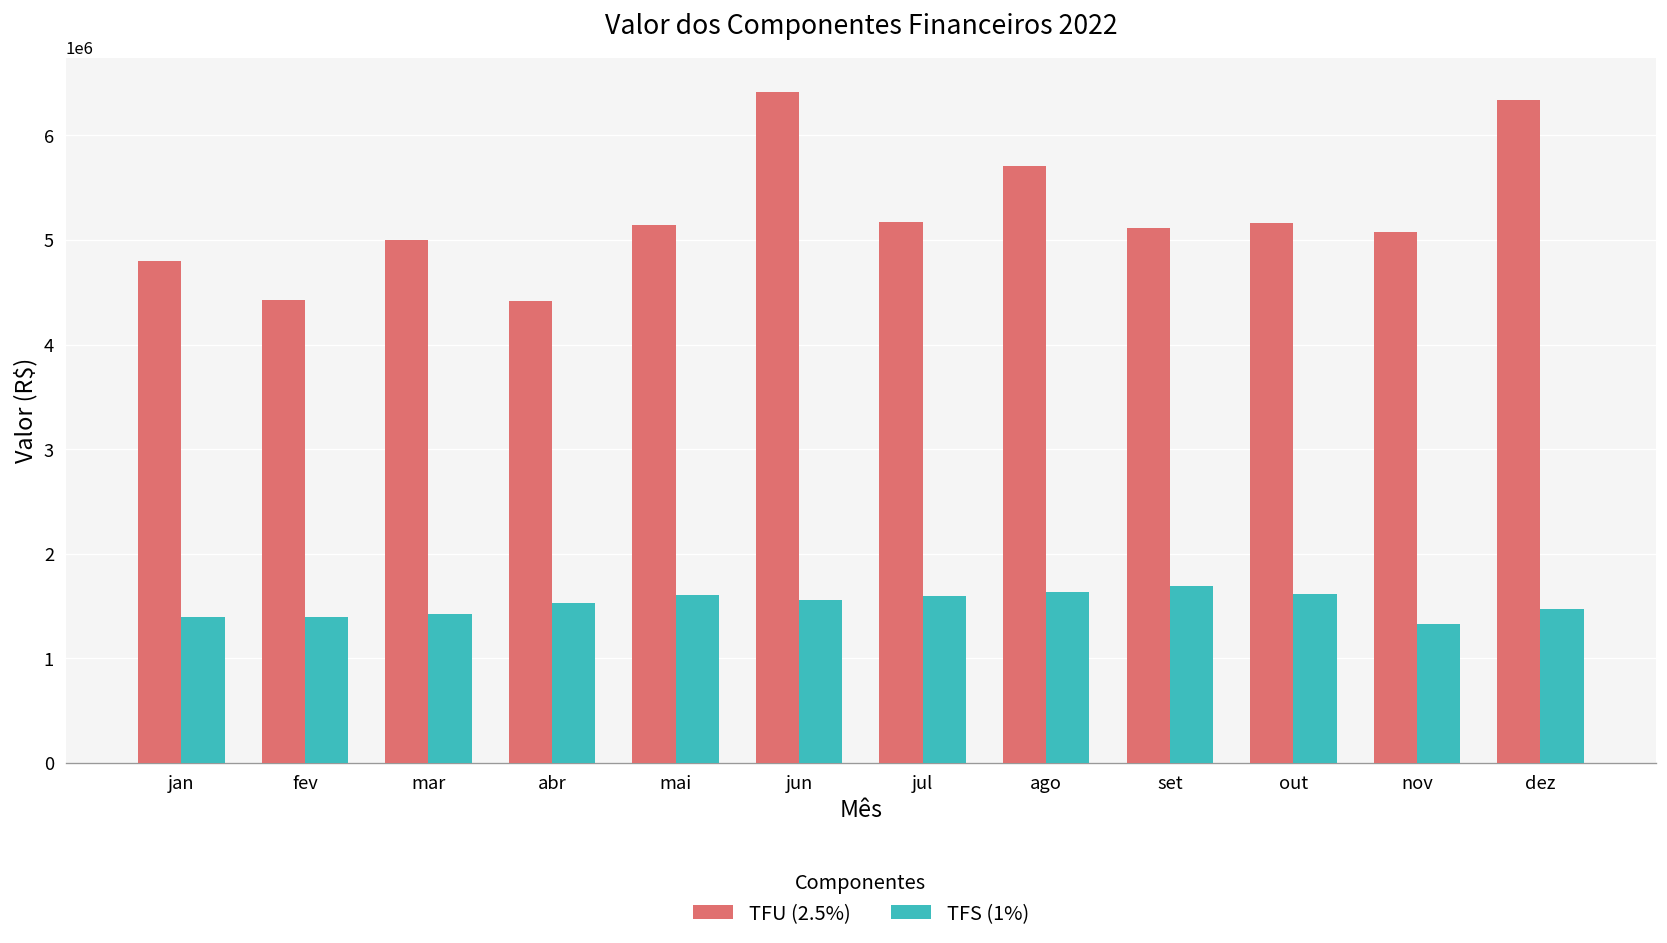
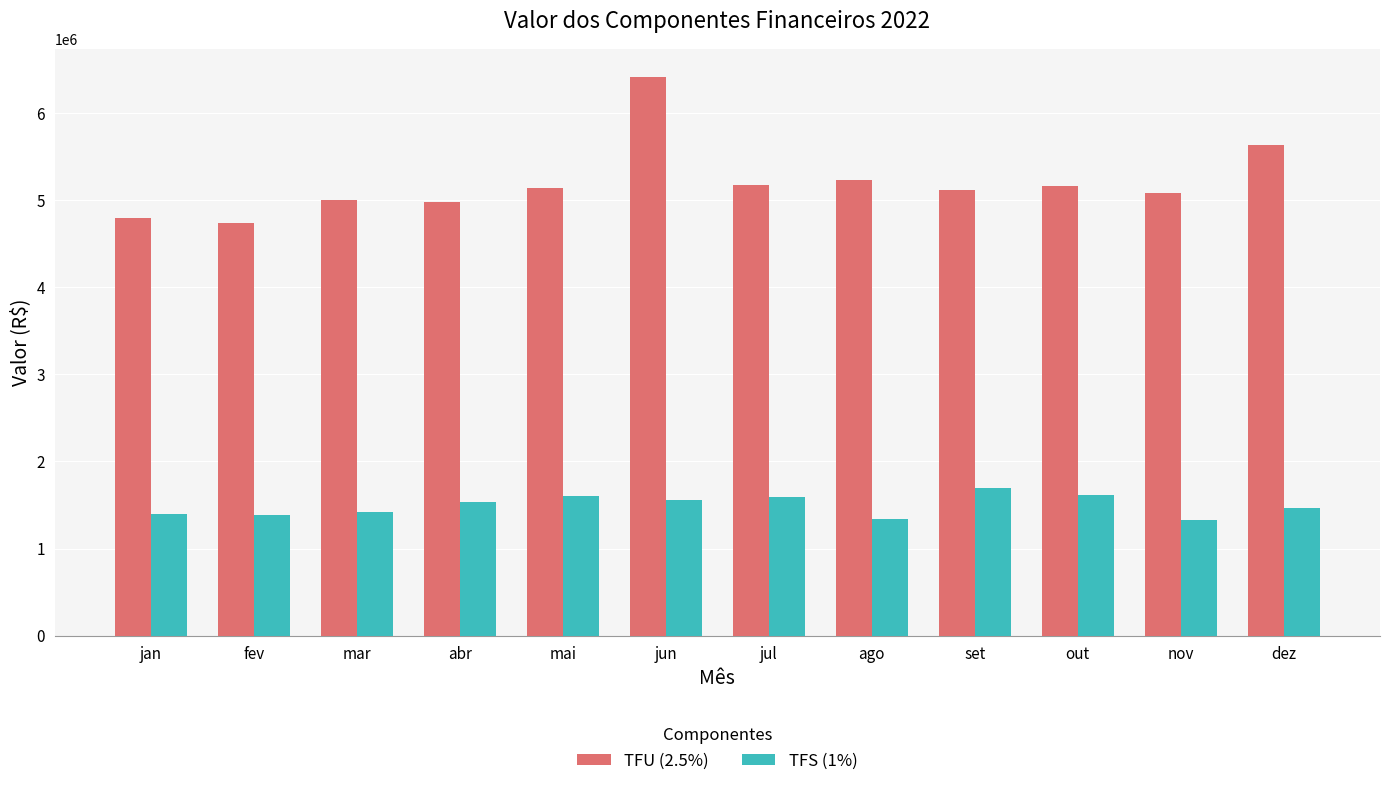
  {
    "TFU (2.5%)": {
      "jan": 4800000,
-     "fev": 4400000,
+     "fev": 4700000,
      "mar": 5000000,
-     "abr": 4400000,
+     "abr": 5000000,
      "mai": 5100000,
      "jun": 6400000,
      "jul": 5200000,
-     "ago": 5700000,
+     "ago": 5200000,
      "set": 5100000,
      "out": 5200000,
      "nov": 5100000,
-     "dez": 6300000
+     "dez": 5600000
    },
    "TFS (1%)": {
      "jan": 1400000,
      "fev": 1400000,
      "mar": 1400000,
      "abr": 1500000,
      "mai": 1600000,
      "jun": 1600000,
      "jul": 1600000,
-     "ago": 1600000,
+     "ago": 1300000,
      "set": 1700000,
      "out": 1600000,
      "nov": 1300000,
      "dez": 1500000
    }
  }
